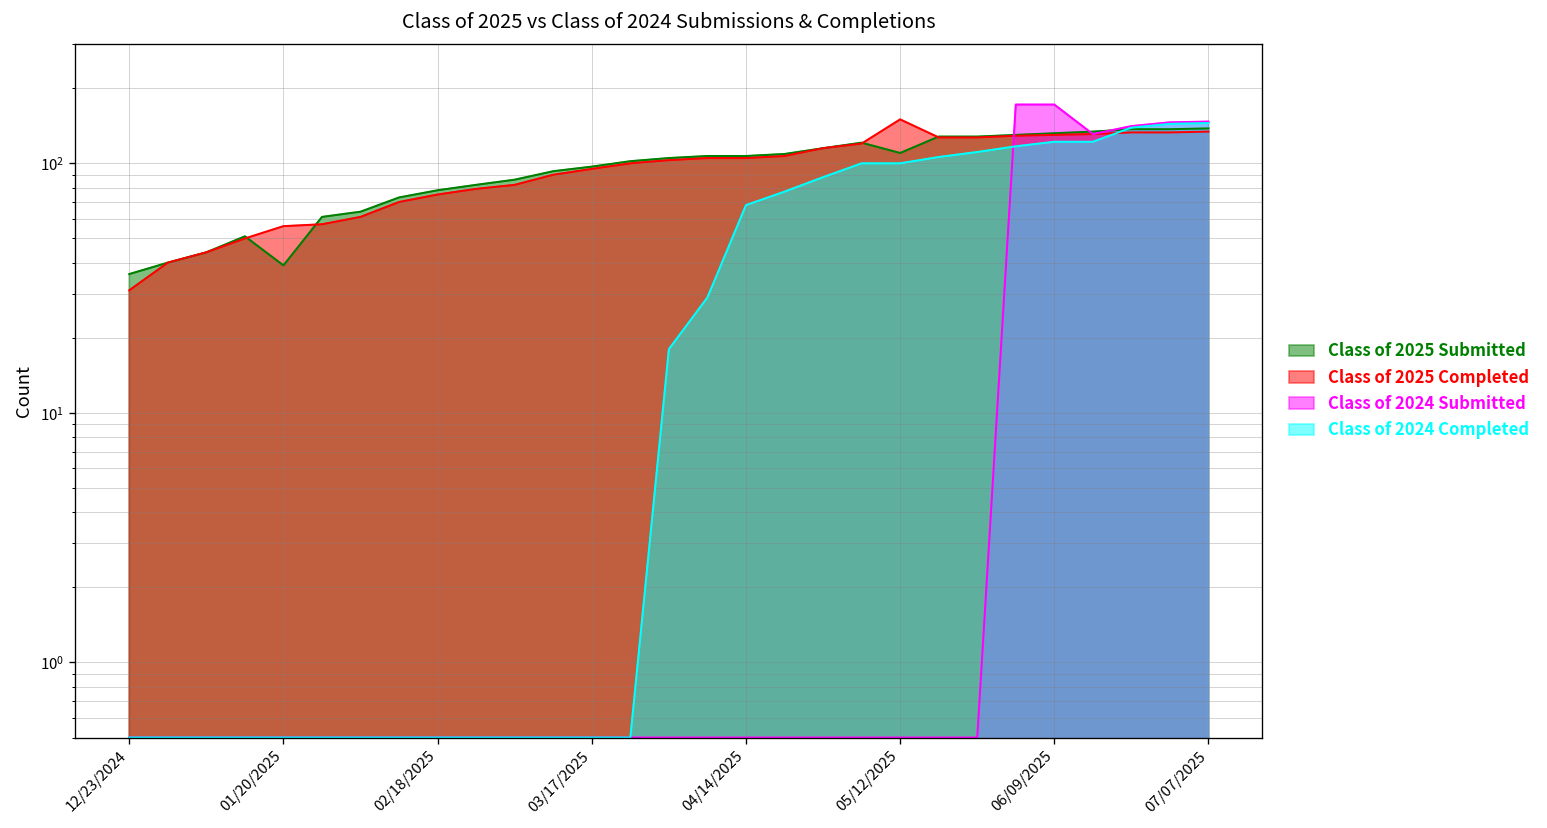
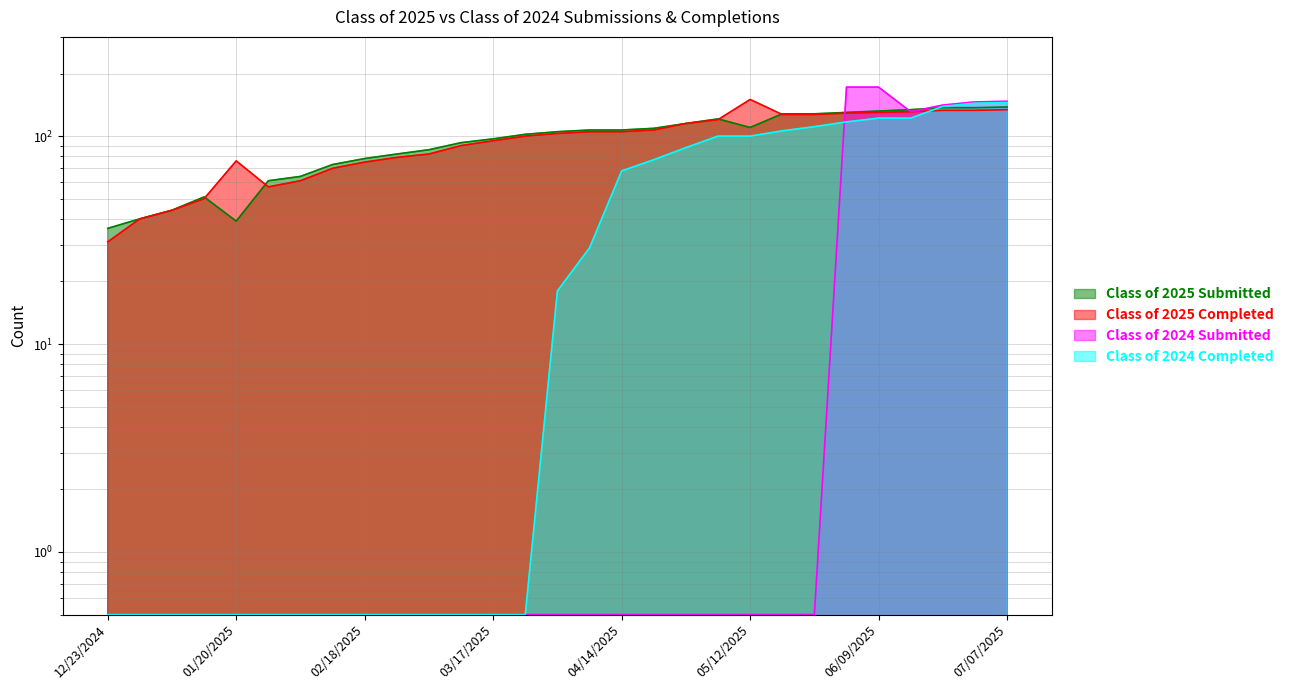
  {
    "Class of 2025 Submitted": {
      "12/23/2024": 36,
      "01/20/2025": 39,
      "02/18/2025": 78,
      "05/12/2025": 110,
      "07/07/2025": 140
    },
    "Class of 2025 Completed": {
      "12/23/2024": 31,
-     "01/20/2025": 56,
+     "01/20/2025": 76,
      "02/18/2025": 75,
      "05/12/2025": 150,
      "07/07/2025": 130
    },
    "Class of 2024 Submitted": {
      "04/14/2025": 0.50,
      "05/12/2025": 0.50,
      "06/09/2025": 170
    },
    "Class of 2024 Completed": {
      "04/14/2025": 68,
      "05/12/2025": 100,
      "06/09/2025": 120
    }
  }
